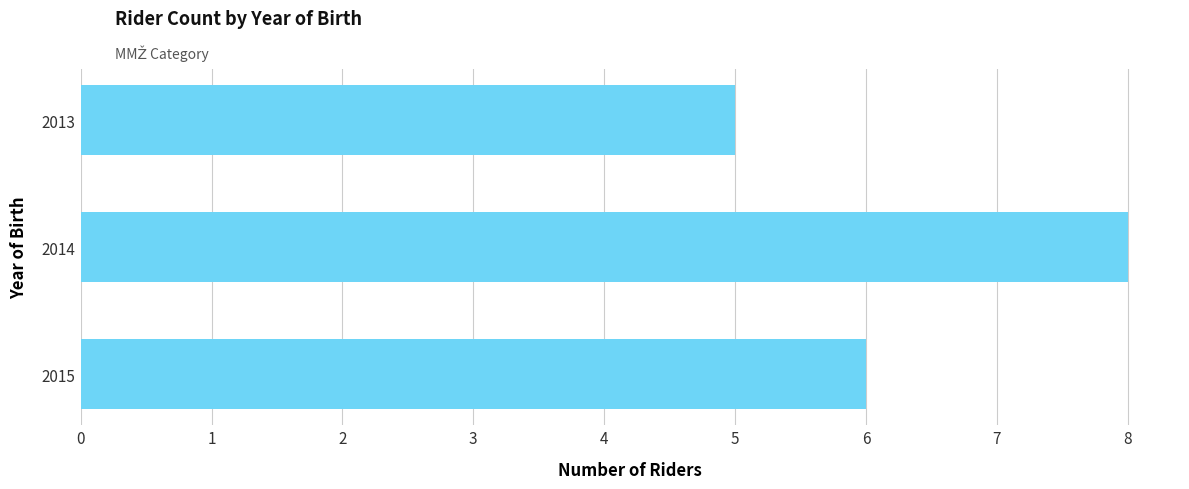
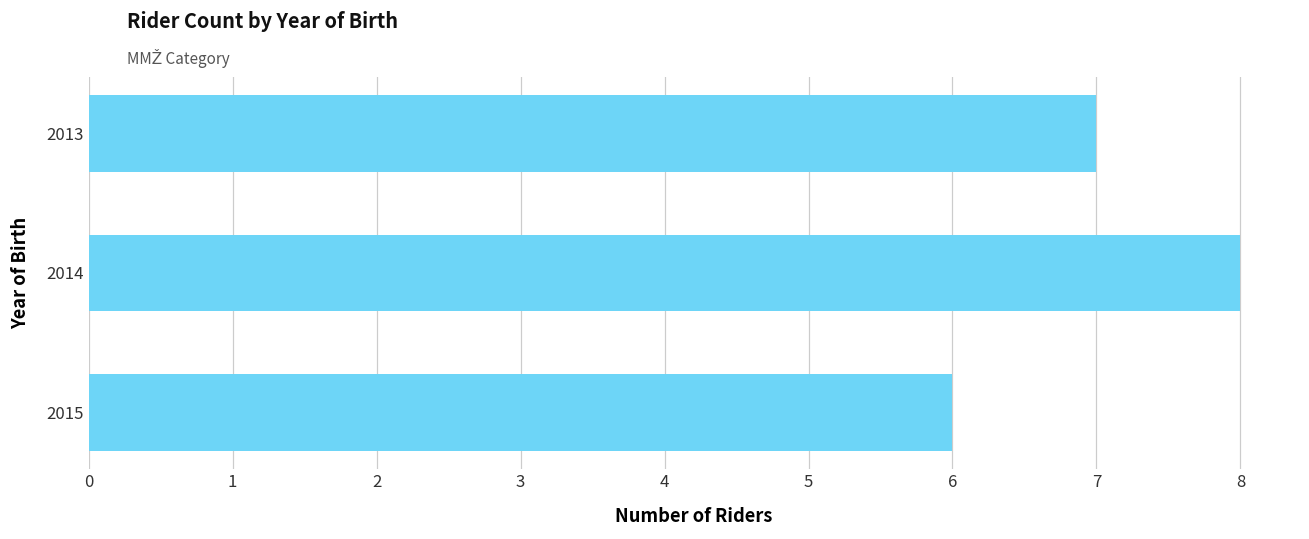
  {
-   "2013": 5,
+   "2013": 7,
    "2014": 8,
    "2015": 6
  }
